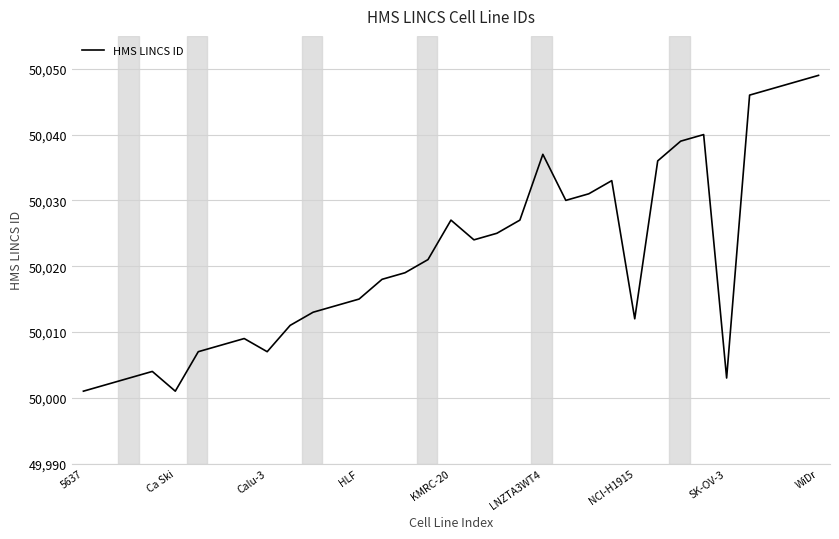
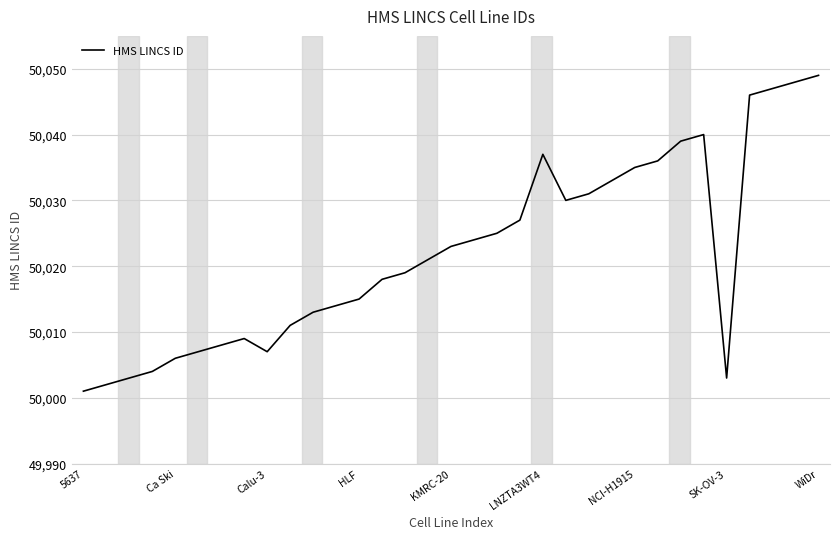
  {
    "5637": "50,001",
-   "Ca Ski": "50,001",
+   "Ca Ski": "50,006",
    "Calu-3": "50,007",
    "HLF": "50,015",
-   "KMRC-20": "50,027",
+   "KMRC-20": "50,023",
    "LNZTA3WT4": "50,037",
-   "NCI-H1915": "50,012",
+   "NCI-H1915": "50,035",
    "SK-OV-3": "50,003",
    "WiDr": "50,049"
  }
